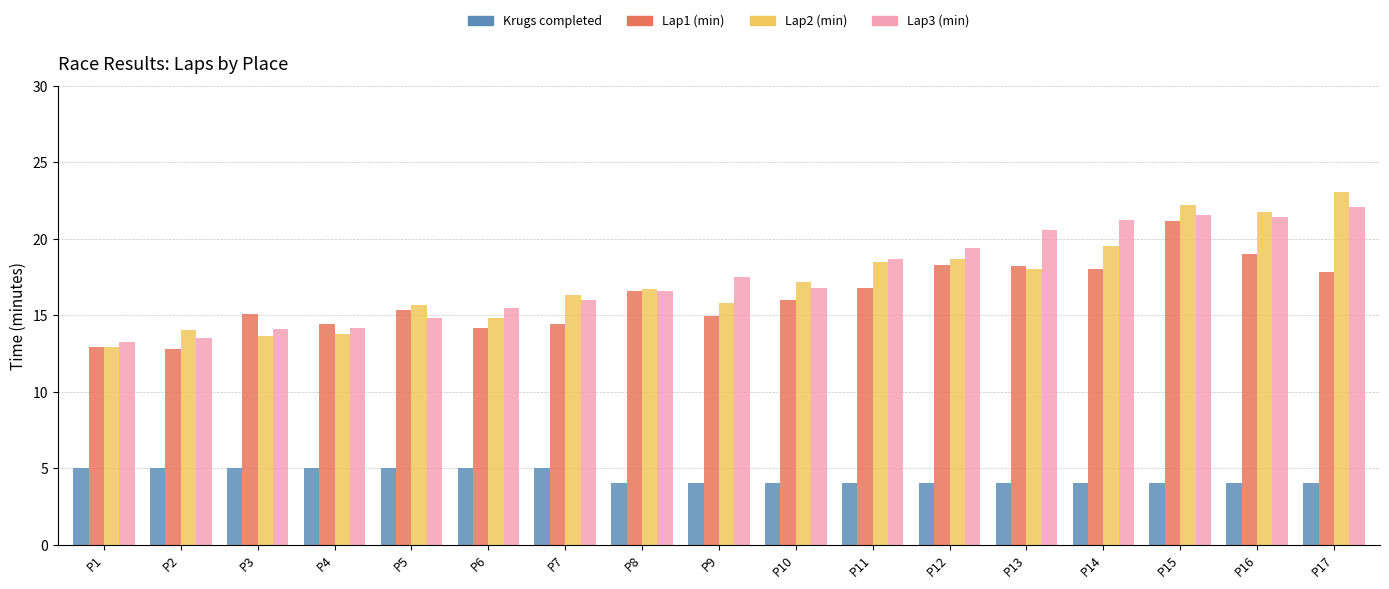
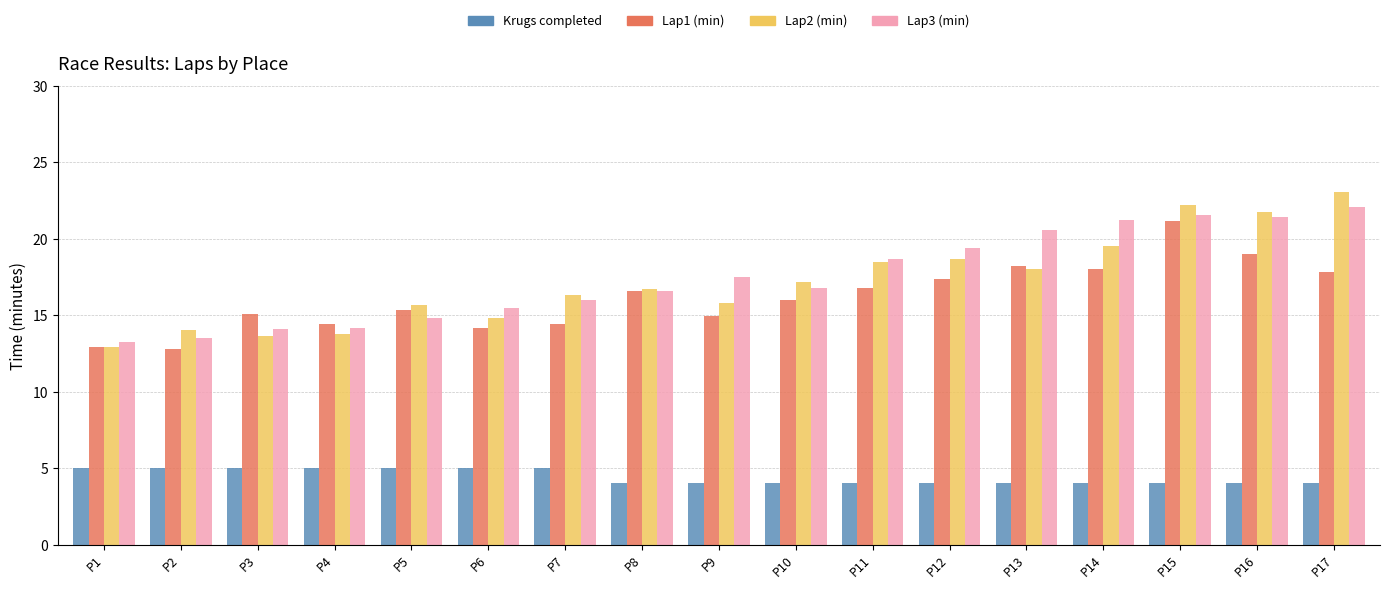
  {
    "Krugs completed": {
      "P1": 5.0,
      "P2": 5.0,
      "P3": 5.0,
      "P4": 5.0,
      "P5": 5.0,
      "P6": 5.0,
      "P7": 5.0,
      "P8": 4.0,
      "P9": 4.0,
      "P10": 4.0,
      "P11": 4.0,
      "P12": 4.0,
      "P13": 4.0,
      "P14": 4.0,
      "P15": 4.0,
      "P16": 4.0,
      "P17": 4.0
    },
    "Lap1 (min)": {
      "P1": 12.9,
      "P2": 12.8,
      "P3": 15.1,
      "P4": 14.4,
      "P5": 15.3,
      "P6": 14.2,
      "P7": 14.4,
      "P8": 16.6,
      "P9": 15.0,
      "P10": 16.0,
      "P11": 16.8,
-     "P12": 18.3,
+     "P12": 17.4,
      "P13": 18.2,
      "P14": 18.0,
      "P15": 21.2,
      "P16": 19.0,
      "P17": 17.8
    },
    "Lap2 (min)": {
      "P1": 12.9,
      "P2": 14.0,
      "P3": 13.7,
      "P4": 13.8,
      "P5": 15.7,
      "P6": 14.8,
      "P7": 16.3,
      "P8": 16.7,
      "P9": 15.8,
      "P10": 17.2,
      "P11": 18.5,
      "P12": 18.7,
      "P13": 18.0,
      "P14": 19.5,
      "P15": 22.2,
      "P16": 21.7,
      "P17": 23.0
    },
    "Lap3 (min)": {
      "P1": 13.2,
      "P2": 13.5,
      "P3": 14.1,
      "P4": 14.2,
      "P5": 14.9,
      "P6": 15.5,
      "P7": 16.0,
      "P8": 16.6,
      "P9": 17.5,
      "P10": 16.8,
      "P11": 18.7,
      "P12": 19.4,
      "P13": 20.6,
      "P14": 21.2,
      "P15": 21.6,
      "P16": 21.4,
      "P17": 22.1
    }
  }
